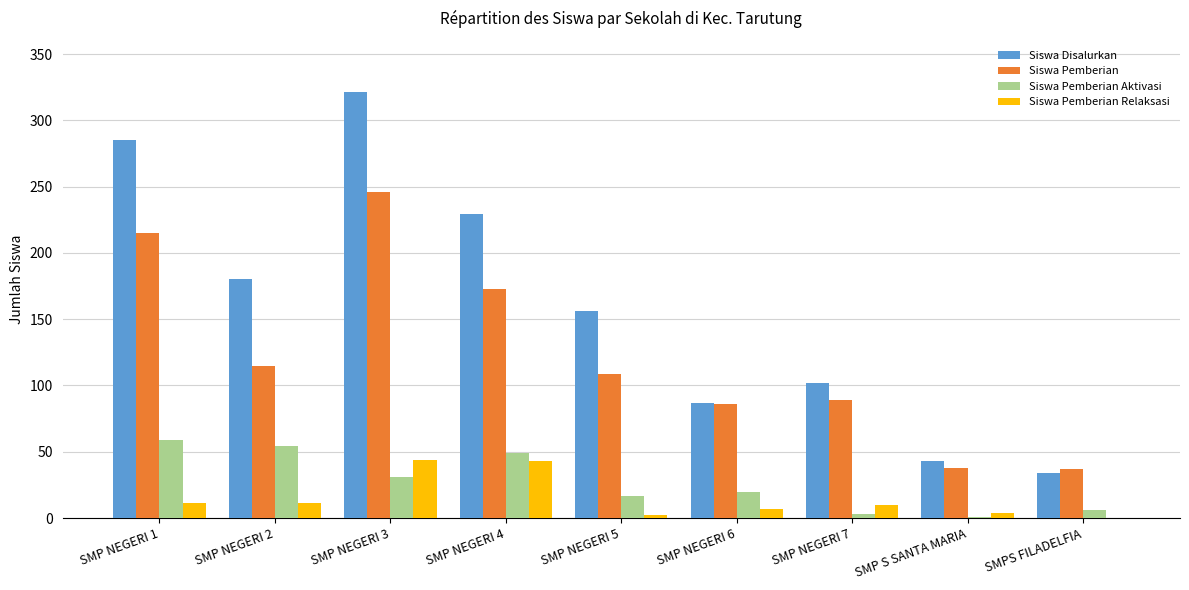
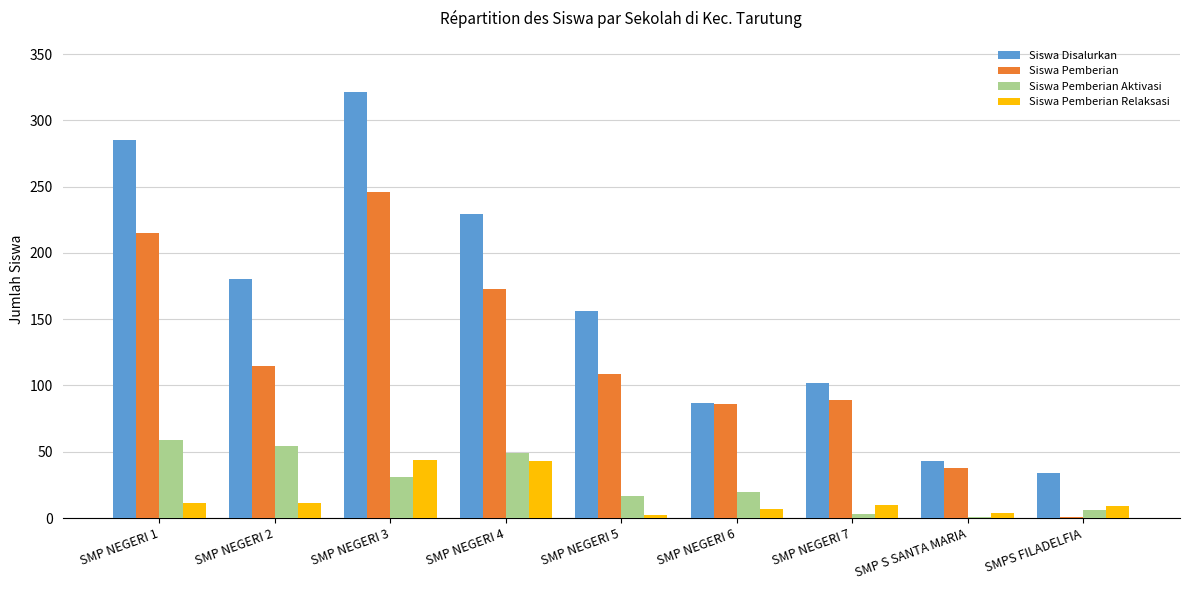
  {
    "Siswa Disalurkan": {
      "SMP NEGERI 1": 285,
      "SMP NEGERI 2": 180,
      "SMP NEGERI 3": 321,
      "SMP NEGERI 4": 229,
      "SMP NEGERI 5": 156,
      "SMP NEGERI 6": 87,
      "SMP NEGERI 7": 102,
      "SMP S SANTA MARIA": 43,
      "SMPS FILADELFIA": 34
    },
    "Siswa Pemberian": {
      "SMP NEGERI 1": 215,
      "SMP NEGERI 2": 115,
      "SMP NEGERI 3": 246,
      "SMP NEGERI 4": 173,
      "SMP NEGERI 5": 109,
      "SMP NEGERI 6": 86,
      "SMP NEGERI 7": 89,
      "SMP S SANTA MARIA": 38,
-     "SMPS FILADELFIA": 37
+     "SMPS FILADELFIA": 1
    },
    "Siswa Pemberian Aktivasi": {
      "SMP NEGERI 1": 59,
      "SMP NEGERI 2": 54,
      "SMP NEGERI 3": 31,
      "SMP NEGERI 4": 49,
      "SMP NEGERI 5": 17,
      "SMP NEGERI 6": 20,
      "SMP NEGERI 7": 3,
      "SMPS FILADELFIA": 6
    },
    "Siswa Pemberian Relaksasi": {
      "SMP NEGERI 1": 11,
      "SMP NEGERI 2": 11,
      "SMP NEGERI 3": 44,
      "SMP NEGERI 4": 43,
      "SMP NEGERI 5": 2,
      "SMP NEGERI 6": 7,
      "SMP NEGERI 7": 10,
      "SMP S SANTA MARIA": 4,
-     "SMPS FILADELFIA": 0
+     "SMPS FILADELFIA": 9
    }
  }
